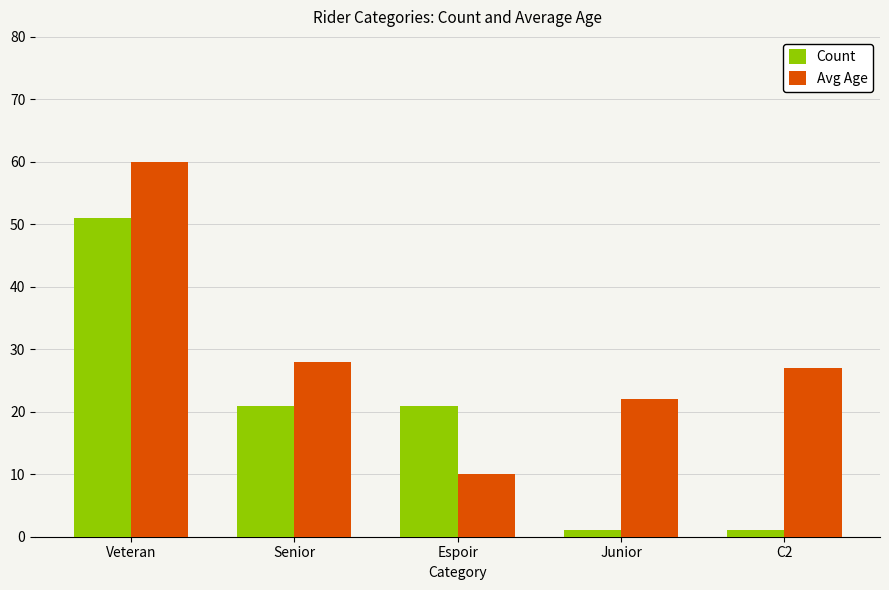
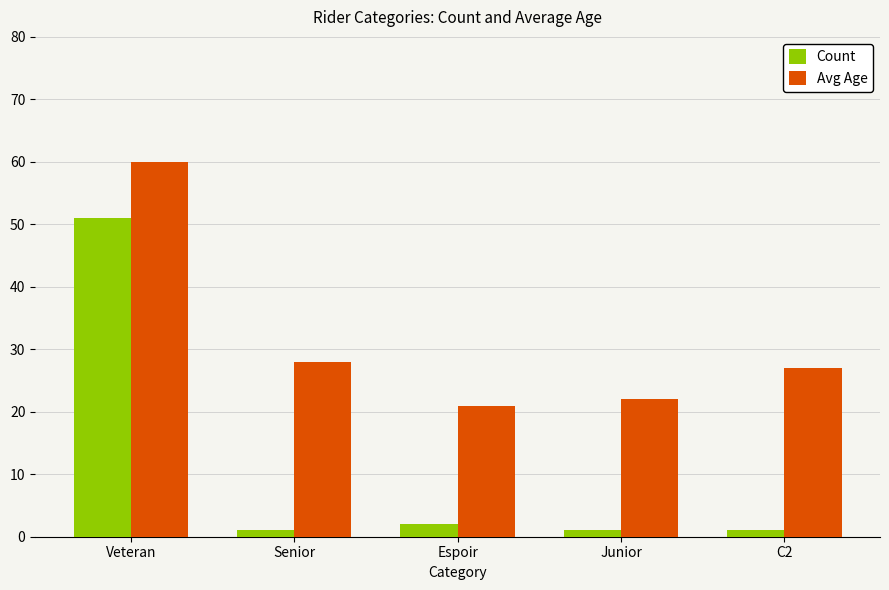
  {
    "Count": {
      "Veteran": 51,
-     "Senior": 21,
-     "Espoir": 21,
+     "Senior": 1,
+     "Espoir": 2,
      "Junior": 1,
      "C2": 1
    },
    "Avg Age": {
      "Veteran": 60,
      "Senior": 28,
-     "Espoir": 10,
+     "Espoir": 21,
      "Junior": 22,
      "C2": 27
    }
  }
